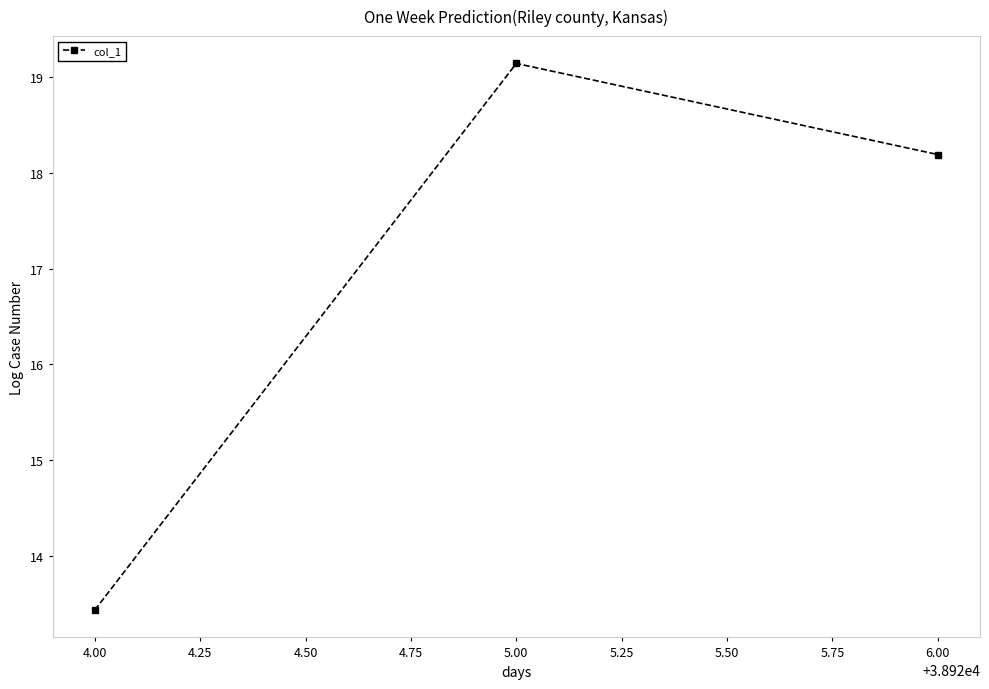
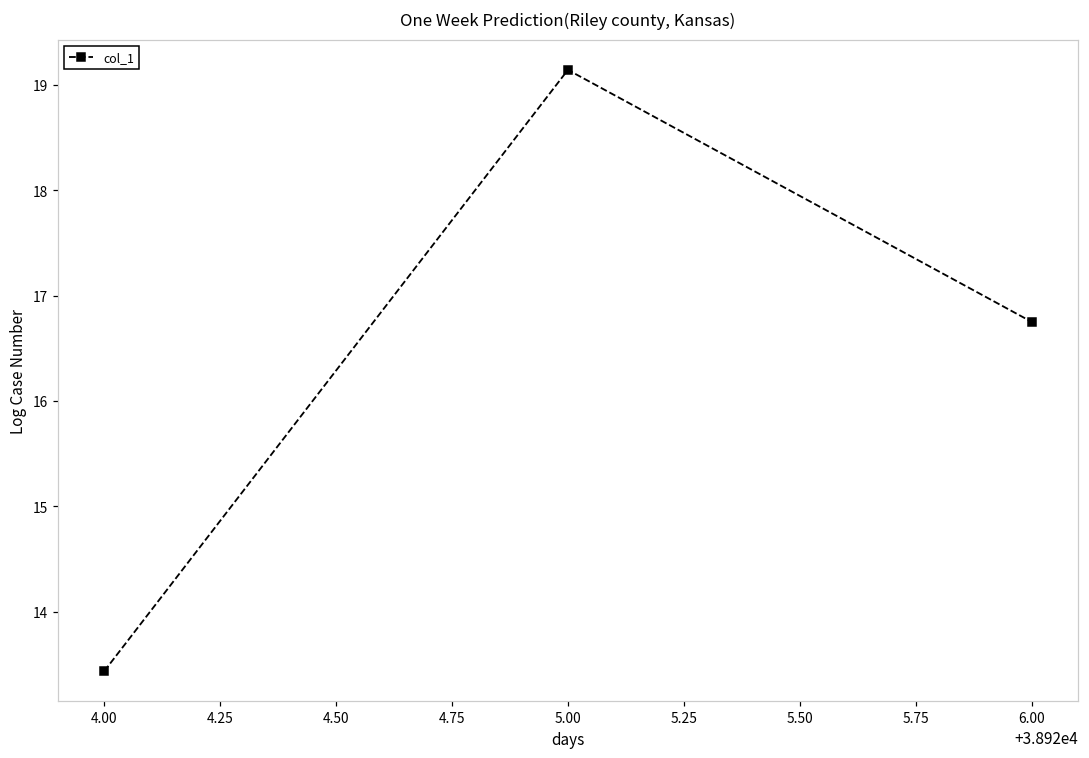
  {
    "4.00": 13.4,
    "5.00": 19.1,
-   "6.00": 18.2
+   "6.00": 16.8
  }
